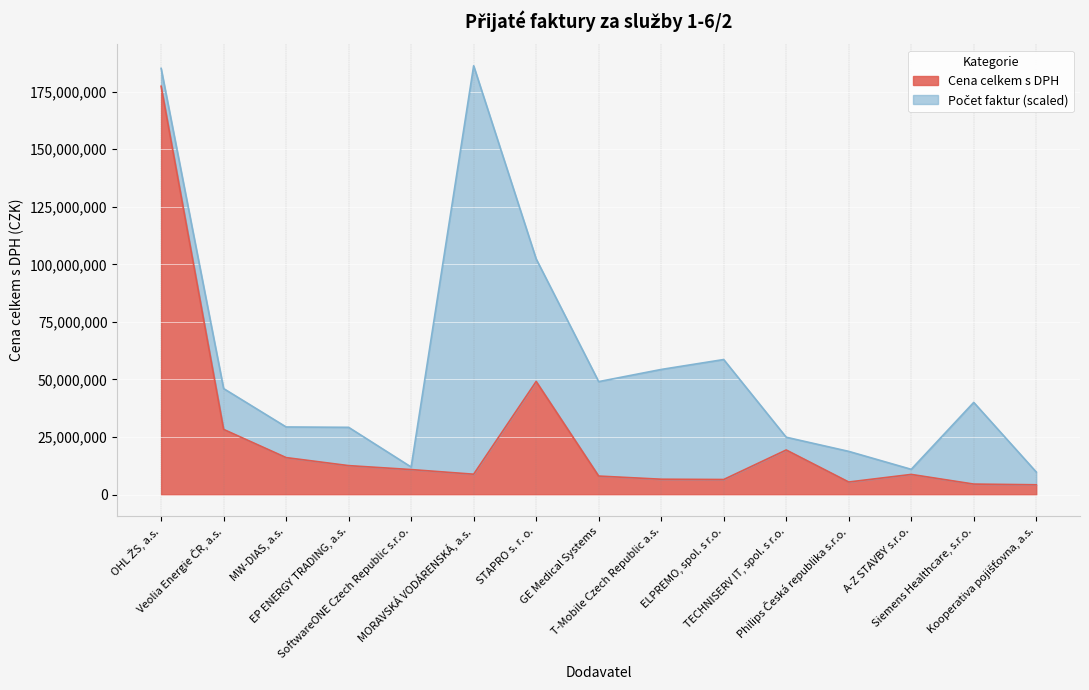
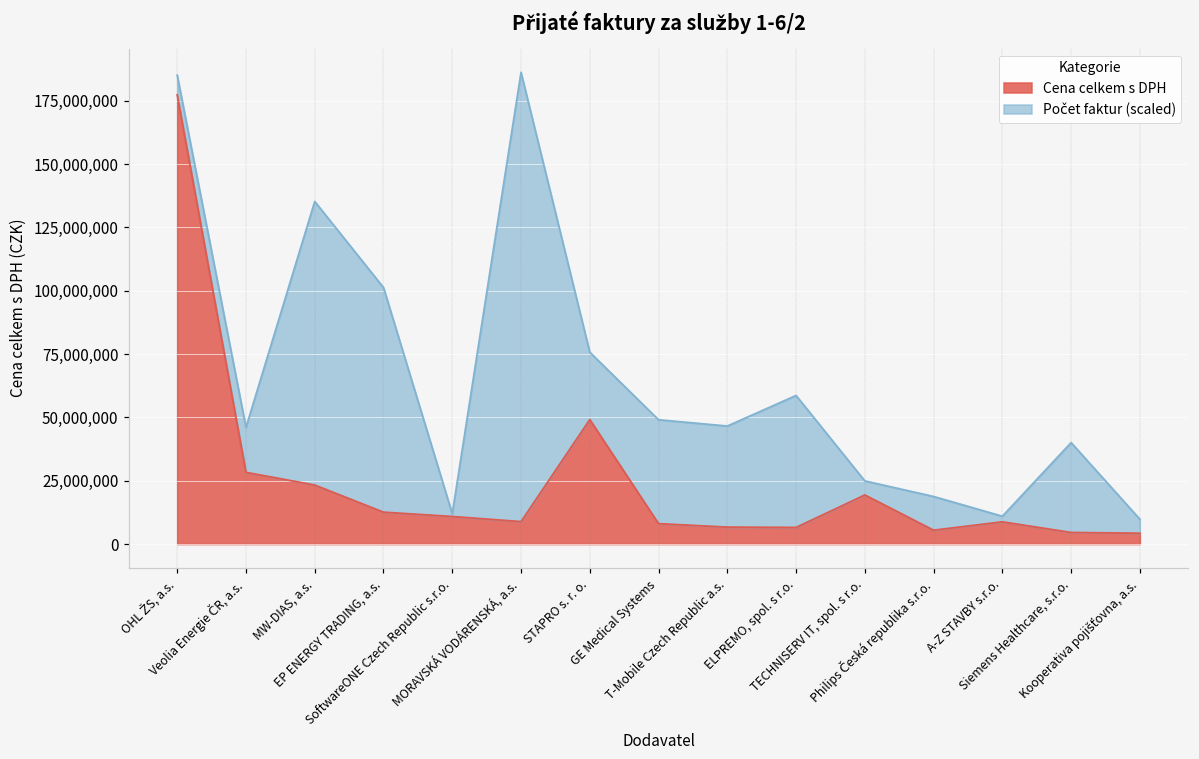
  {
    "Cena celkem s DPH": {
      "OHL ŽS, a.s.": "177,000,000",
      "Veolia Energie ČR, a.s.": "28,000,000",
-     "MW-DIAS, a.s.": "16,000,000",
+     "MW-DIAS, a.s.": "23,000,000",
      "EP ENERGY TRADING, a.s.": "13,000,000",
      "SoftwareONE Czech Republic s.r.o.": "11,000,000",
      "MORAVSKÁ VODÁRENSKÁ, a.s.": "9,000,000",
      "STAPRO s. r. o.": "49,000,000",
      "GE Medical Systems": "8,000,000",
      "T-Mobile Czech Republic a.s.": "7,000,000",
      "ELPREMO, spol. s r.o.": "7,000,000",
      "TECHNISERV IT, spol. s r.o.": "19,000,000",
      "Philips Česká republika s.r.o.": "5,000,000",
      "A-Z STAVBY s.r.o.": "9,000,000",
      "Siemens Healthcare, s.r.o.": "5,000,000",
      "Kooperativa pojišťovna, a.s.": "4,000,000"
    },
    "Počet faktur (scaled)": {
      "OHL ŽS, a.s.": "8,000,000",
      "Veolia Energie ČR, a.s.": "18,000,000",
-     "MW-DIAS, a.s.": "13,000,000",
-     "EP ENERGY TRADING, a.s.": "17,000,000",
+     "MW-DIAS, a.s.": "112,000,000",
+     "EP ENERGY TRADING, a.s.": "89,000,000",
      "SoftwareONE Czech Republic s.r.o.": "1,000,000",
      "MORAVSKÁ VODÁRENSKÁ, a.s.": "177,000,000",
-     "STAPRO s. r. o.": "53,000,000",
+     "STAPRO s. r. o.": "27,000,000",
      "GE Medical Systems": "41,000,000",
-     "T-Mobile Czech Republic a.s.": "48,000,000",
+     "T-Mobile Czech Republic a.s.": "40,000,000",
      "ELPREMO, spol. s r.o.": "52,000,000",
      "TECHNISERV IT, spol. s r.o.": "6,000,000",
      "Philips Česká republika s.r.o.": "13,000,000",
      "A-Z STAVBY s.r.o.": "2,000,000",
      "Siemens Healthcare, s.r.o.": "35,000,000",
      "Kooperativa pojišťovna, a.s.": "6,000,000"
    }
  }
